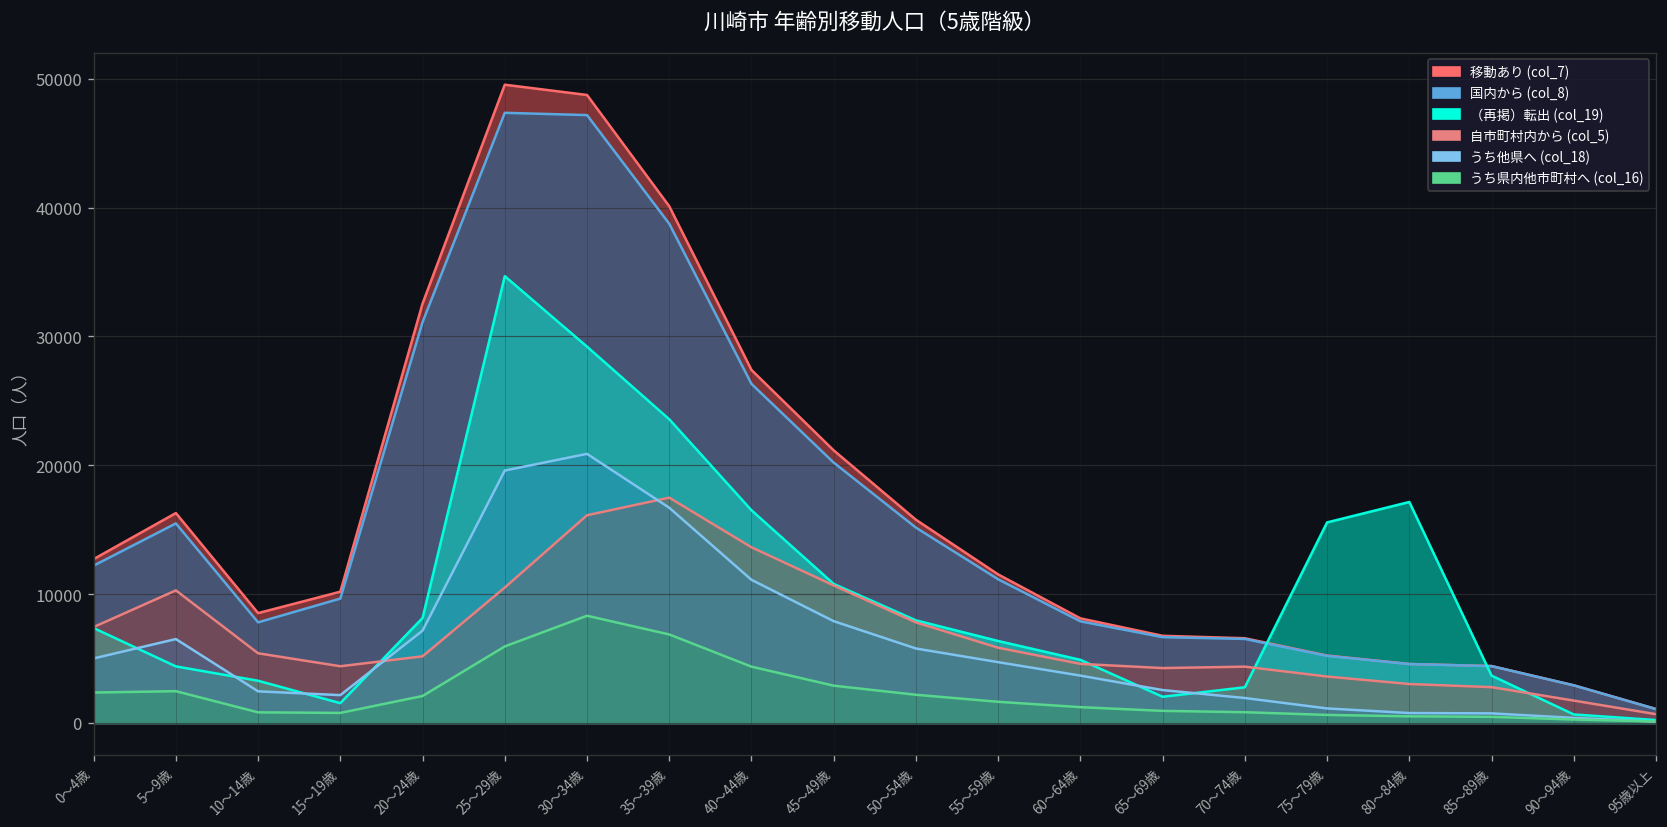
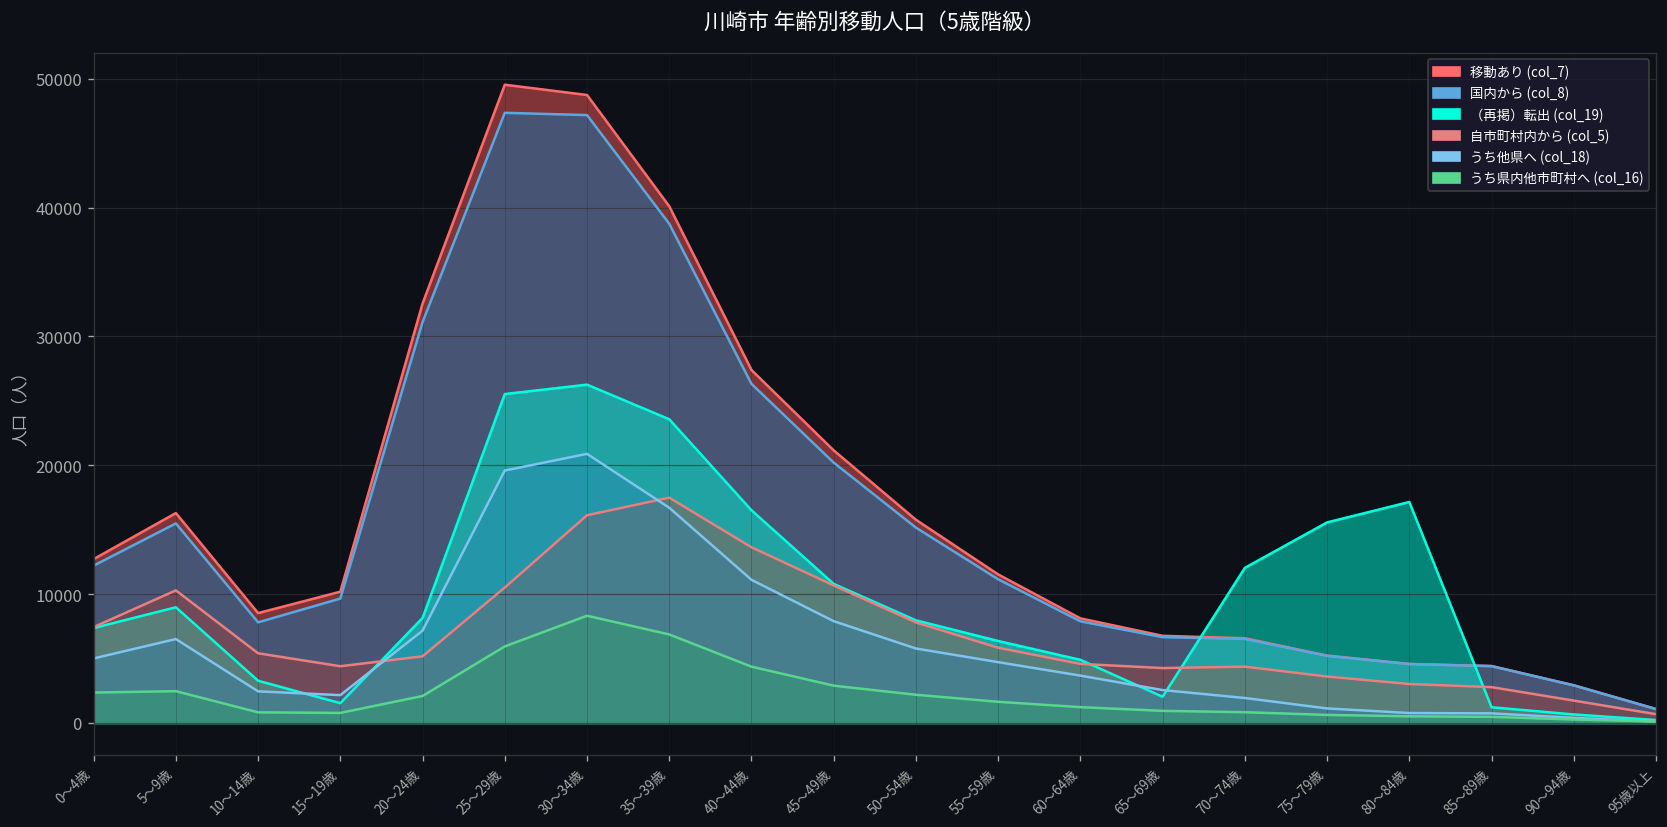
  {
    "（再掲）転出 (col_19)": {
-     "5～9歳": 4400,
+     "5～9歳": 9000,
      "10～14歳": 3300,
      "15～19歳": 1500,
      "20～24歳": 8100,
-     "25～29歳": 34700,
-     "30～34歳": 29200,
+     "25～29歳": 25500,
+     "30～34歳": 26300,
      "35～39歳": 23600,
      "40～44歳": 16500,
      "55～59歳": 6400,
      "60～64歳": 4900,
      "65～69歳": 2000,
-     "70～74歳": 2800,
+     "70～74歳": 12000,
      "75～79歳": 15600,
      "80～84歳": 17100,
-     "85～89歳": 3700,
+     "85～89歳": 1200,
      "90～94歳": 700
    }
  }
